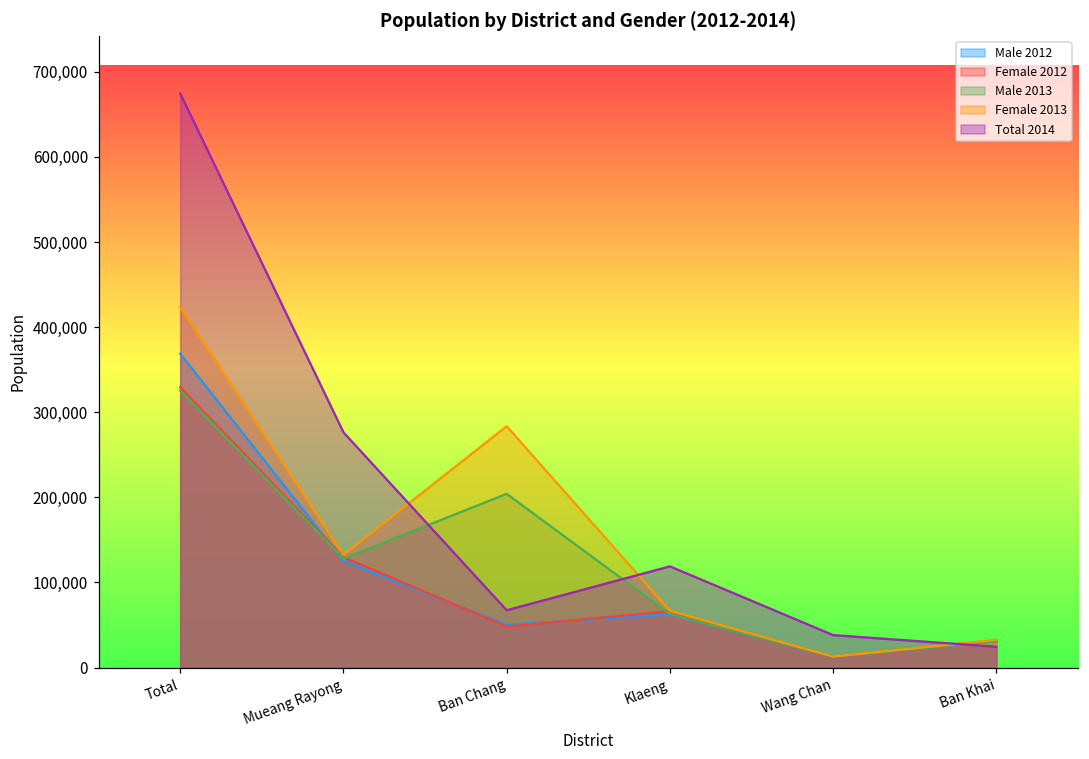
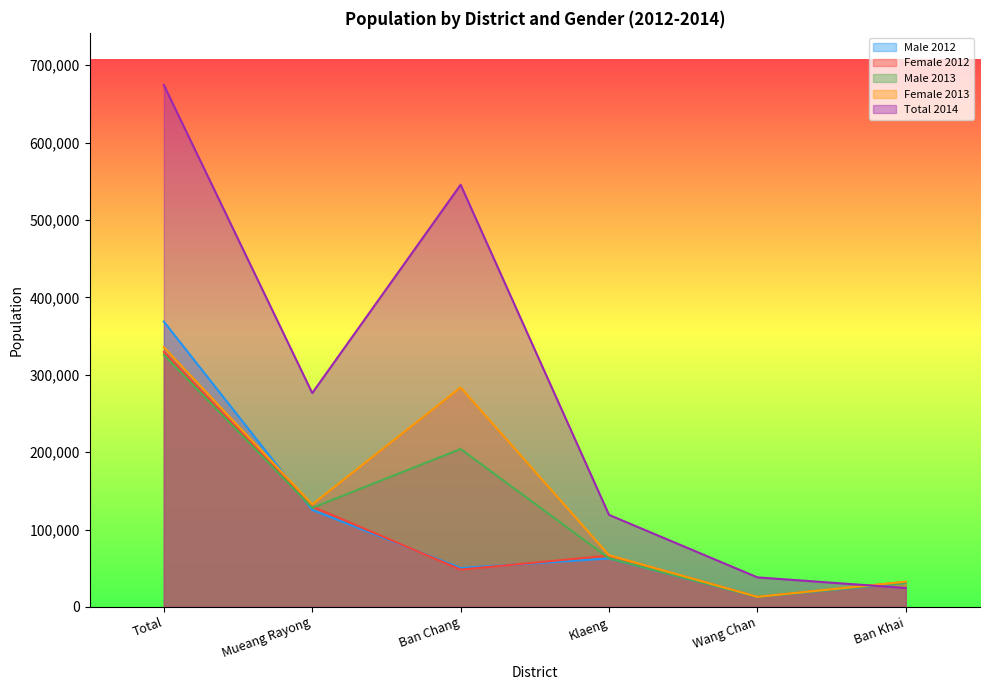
  {
    "Male 2012": {
      "Total": "370,000"
    },
    "Female 2012": {
      "Total": "330,000"
    },
    "Male 2013": {
      "Total": "330,000",
      "Ban Chang": "200,000"
    },
    "Female 2013": {
-     "Total": "420,000",
+     "Total": "340,000",
      "Ban Chang": "280,000"
    },
    "Total 2014": {
      "Total": "670,000",
      "Mueang Rayong": "280,000",
-     "Ban Chang": "70,000",
+     "Ban Chang": "550,000",
      "Klaeng": "120,000",
      "Wang Chan": "40,000",
      "Ban Khai": "20,000"
    }
  }
